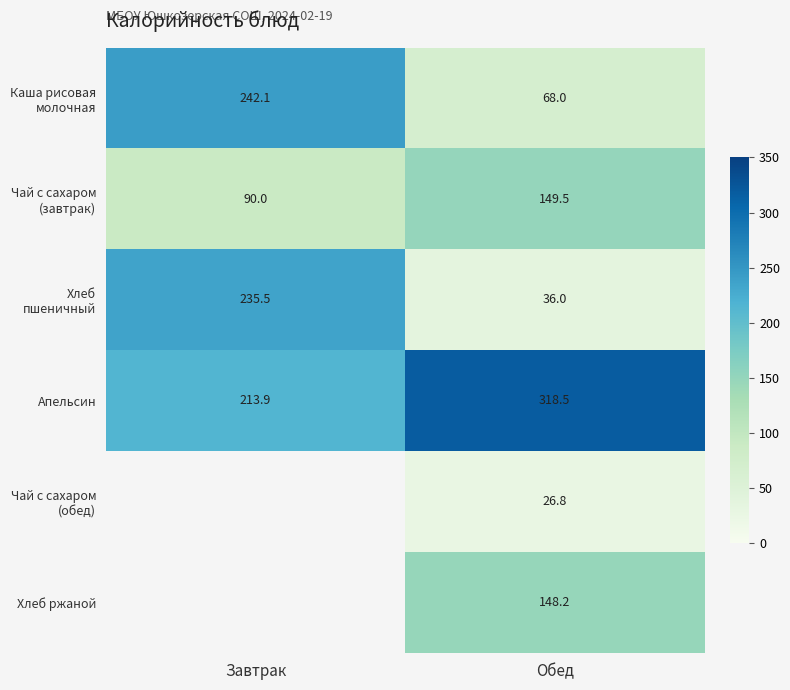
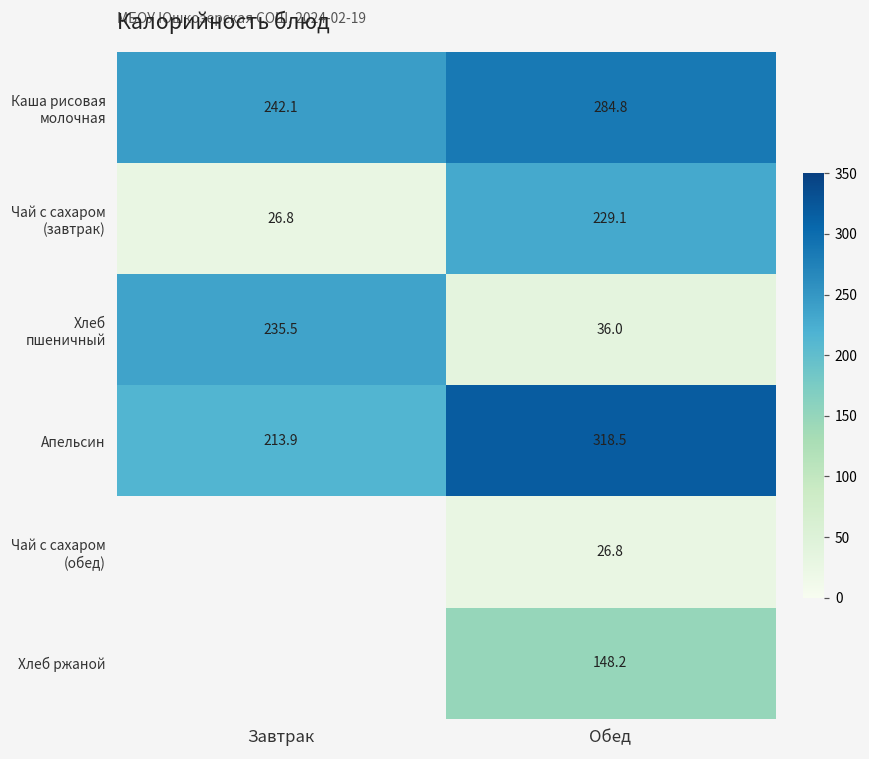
  {
    "Каша рисовая молочная": {
      "Завтрак": 242.1,
-     "Обед": 68.0
+     "Обед": 284.8
    },
    "Чай с сахаром (завтрак)": {
-     "Завтрак": 90.0,
-     "Обед": 149.5
+     "Завтрак": 26.8,
+     "Обед": 229.1
    },
    "Хлеб пшеничный": {
      "Завтрак": 235.5,
      "Обед": 36.0
    },
    "Апельсин": {
      "Завтрак": 213.9,
      "Обед": 318.5
    },
    "Чай с сахаром (обед)": {
      "Обед": 26.8
    },
    "Хлеб ржаной": {
      "Обед": 148.2
    }
  }
